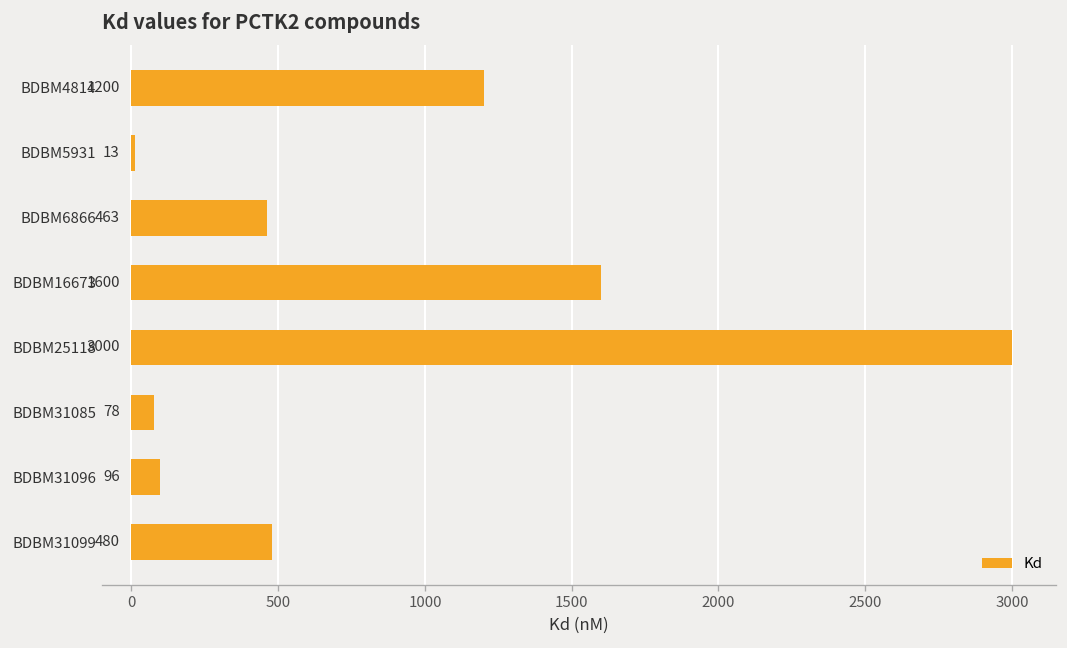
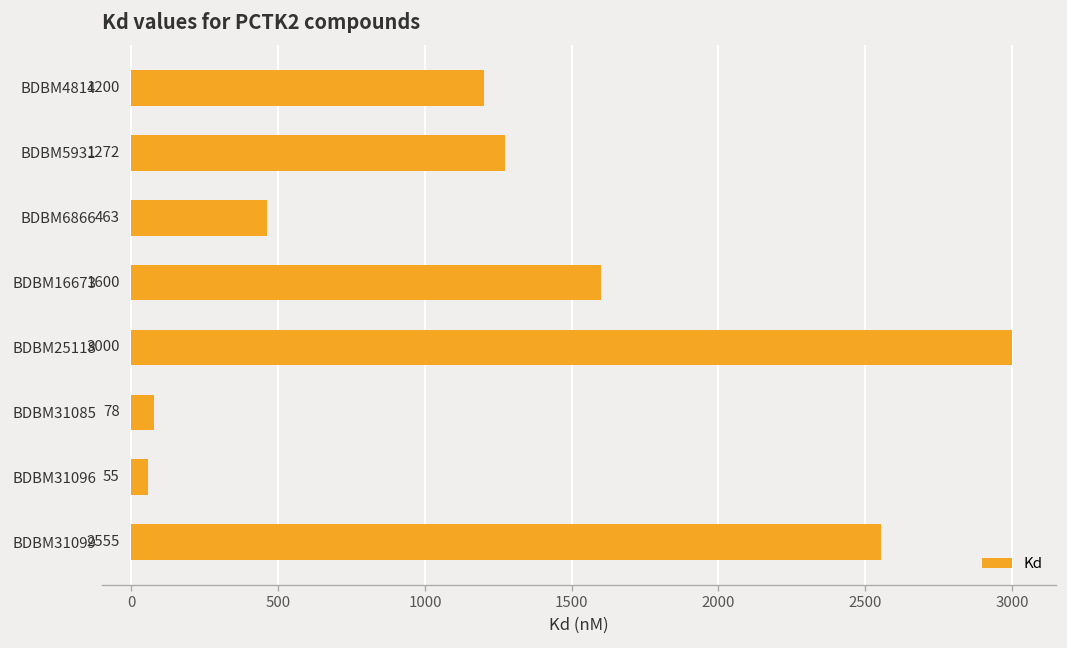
  {
-   "BDBM5931": 13,
-   "BDBM31096": 96,
-   "BDBM31099": 480
+   "BDBM5931": 1272,
+   "BDBM31096": 55,
+   "BDBM31099": 2555
  }
